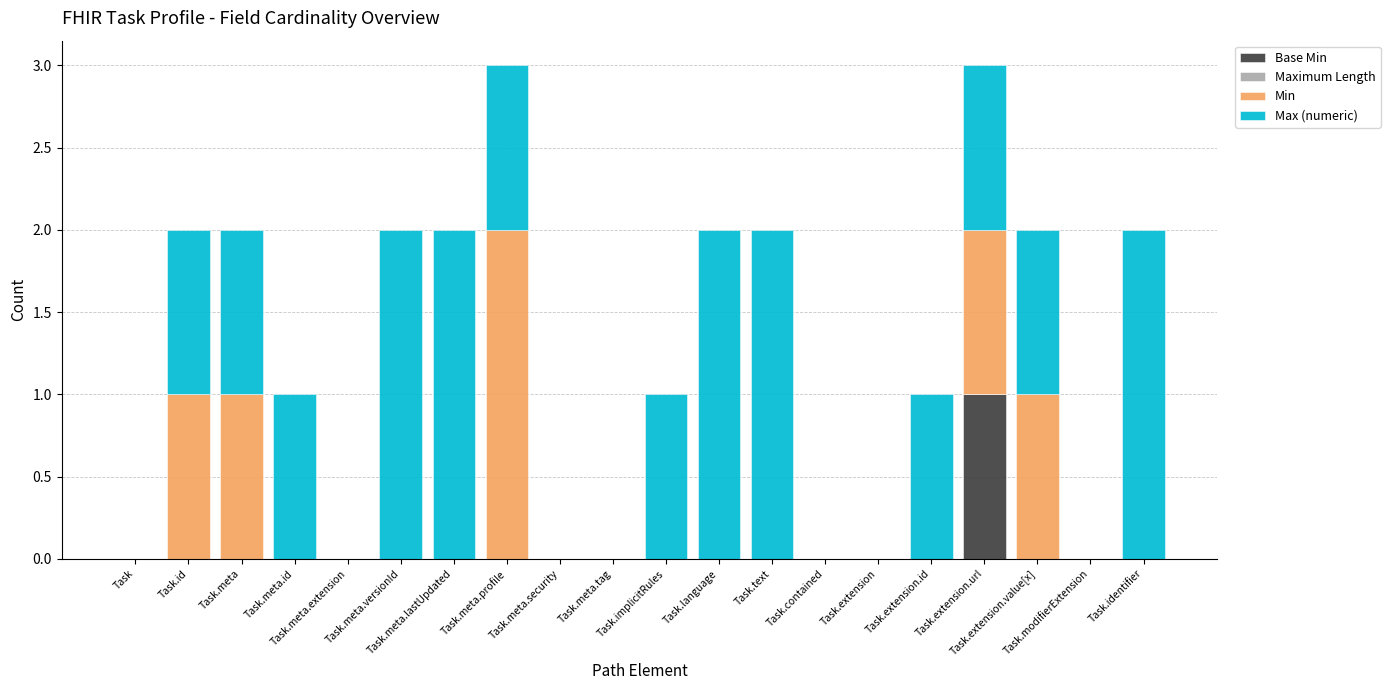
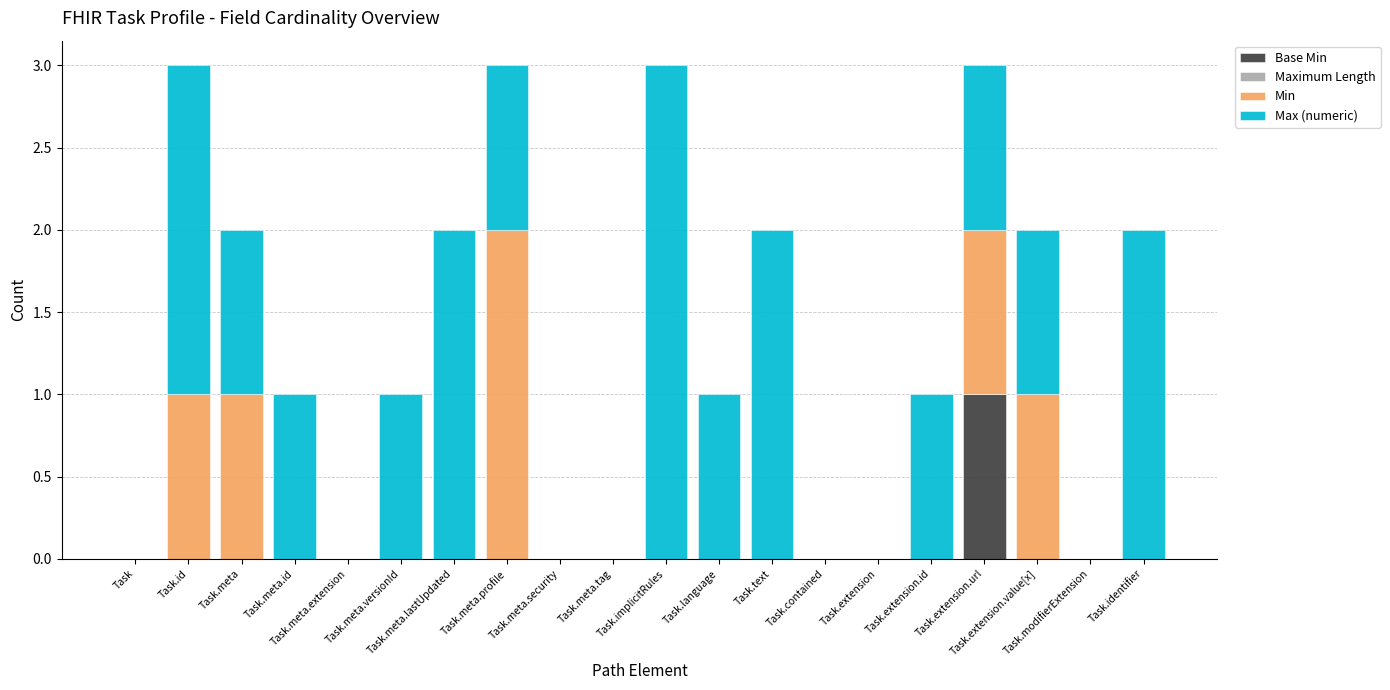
  {
    "Maximum Length": {
      "Task": 0,
      "Task.id": 0,
      "Task.meta": 0,
      "Task.meta.id": 0,
      "Task.meta.extension": 0,
      "Task.meta.versionId": 0,
      "Task.meta.lastUpdated": 0,
      "Task.meta.profile": 0,
      "Task.meta.security": 0,
      "Task.meta.tag": 0,
      "Task.implicitRules": 0,
      "Task.language": 0,
      "Task.text": 0,
      "Task.contained": 0,
      "Task.extension": 0,
      "Task.extension.id": 0,
      "Task.extension.url": 1,
      "Task.extension.value[x]": 0,
      "Task.modifierExtension": 0,
      "Task.identifier": 0
    },
    "Max (numeric)": {
-     "Task.id": 1,
-     "Task.meta.versionId": 2,
-     "Task.implicitRules": 1,
-     "Task.language": 2
+     "Task.id": 2,
+     "Task.meta.versionId": 1,
+     "Task.implicitRules": 3,
+     "Task.language": 1
    }
  }
